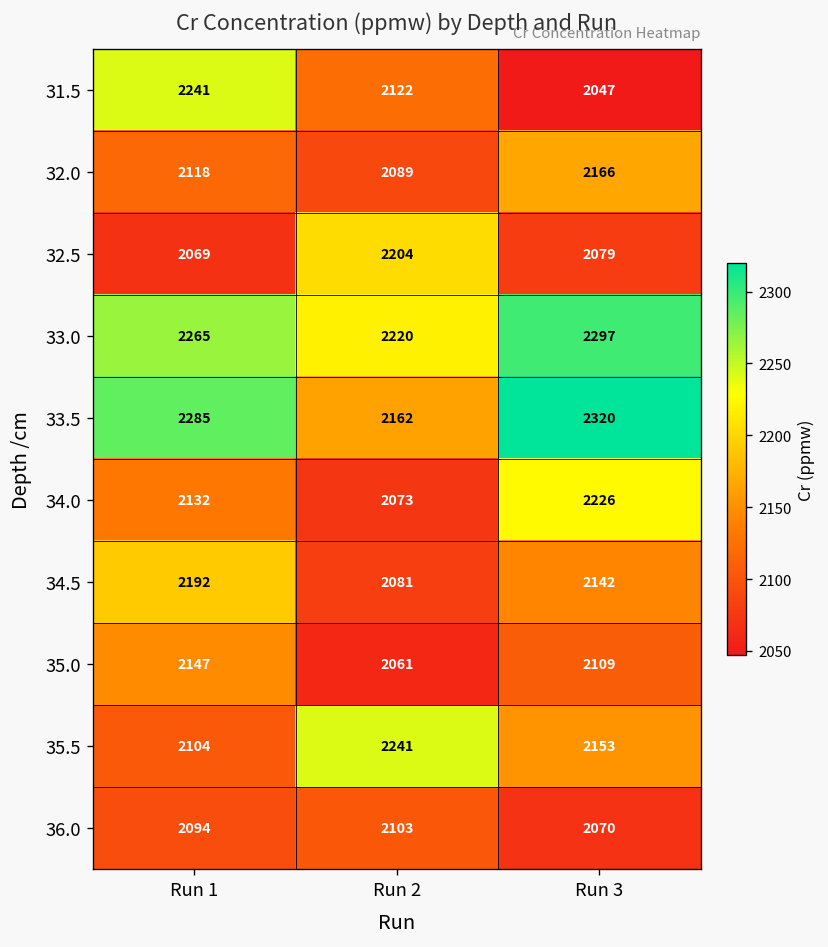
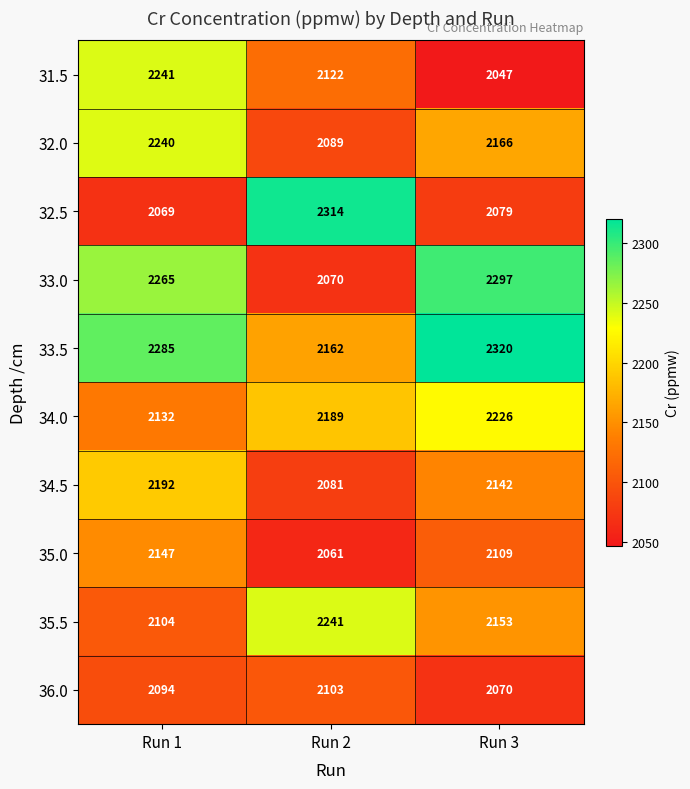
  {
    "31.5": {
      "Run 1": 2241,
      "Run 2": 2122,
      "Run 3": 2047
    },
    "32.0": {
-     "Run 1": 2118,
+     "Run 1": 2240,
      "Run 2": 2089,
      "Run 3": 2166
    },
    "32.5": {
      "Run 1": 2069,
-     "Run 2": 2204,
+     "Run 2": 2314,
      "Run 3": 2079
    },
    "33.0": {
      "Run 1": 2265,
-     "Run 2": 2220,
+     "Run 2": 2070,
      "Run 3": 2297
    },
    "33.5": {
      "Run 1": 2285,
      "Run 2": 2162,
      "Run 3": 2320
    },
    "34.0": {
      "Run 1": 2132,
-     "Run 2": 2073,
+     "Run 2": 2189,
      "Run 3": 2226
    },
    "34.5": {
      "Run 1": 2192,
      "Run 2": 2081,
      "Run 3": 2142
    },
    "35.0": {
      "Run 1": 2147,
      "Run 2": 2061,
      "Run 3": 2109
    },
    "35.5": {
      "Run 1": 2104,
      "Run 2": 2241,
      "Run 3": 2153
    },
    "36.0": {
      "Run 1": 2094,
      "Run 2": 2103,
      "Run 3": 2070
    }
  }
